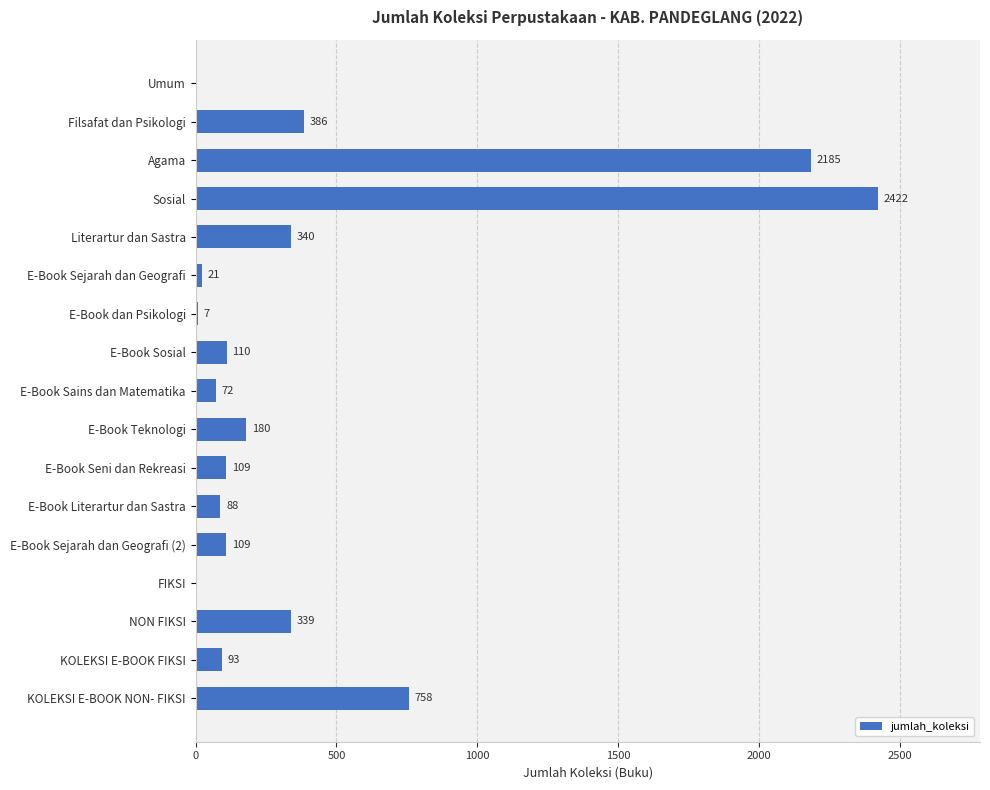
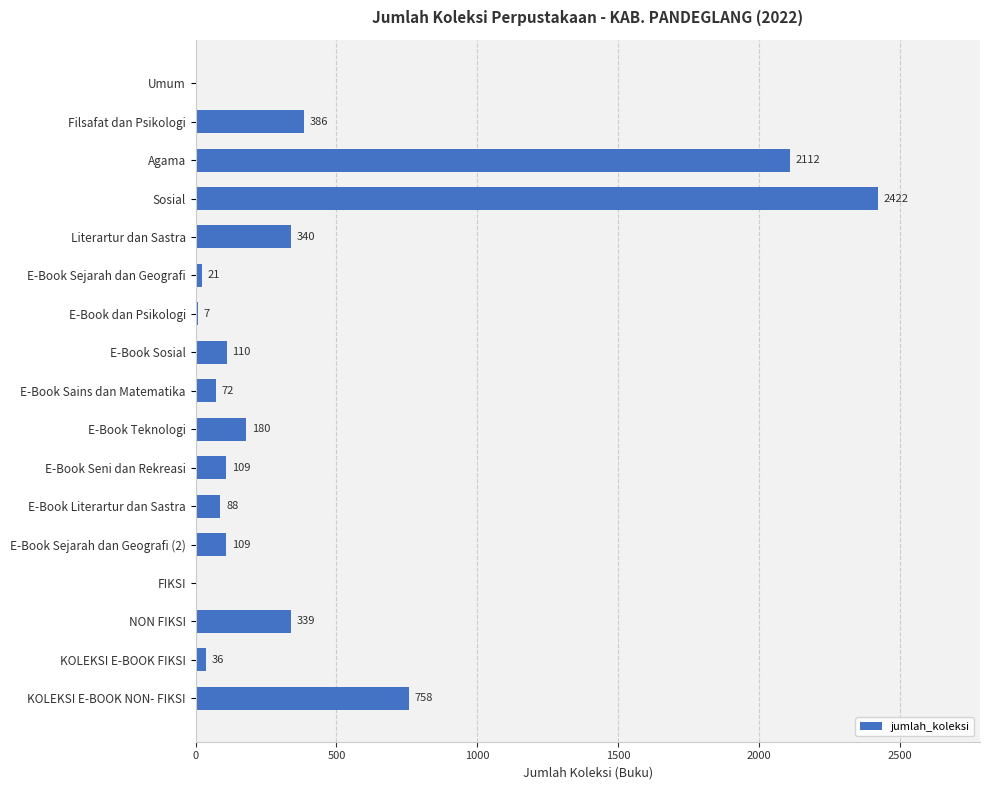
  {
    "Filsafat dan Psikologi": 386,
-   "Agama": 2185,
+   "Agama": 2112,
    "Sosial": 2422,
    "Literartur dan Sastra": 340,
    "E-Book Sejarah dan Geografi": 21,
    "E-Book dan Psikologi": 7,
    "E-Book Sosial": 110,
    "E-Book Sains dan Matematika": 72,
    "E-Book Teknologi": 180,
    "E-Book Seni dan Rekreasi": 109,
    "E-Book Literartur dan Sastra": 88,
    "E-Book Sejarah dan Geografi (2)": 109,
    "NON FIKSI": 339,
-   "KOLEKSI E-BOOK FIKSI": 93,
+   "KOLEKSI E-BOOK FIKSI": 36,
    "KOLEKSI E-BOOK NON- FIKSI": 758
  }
